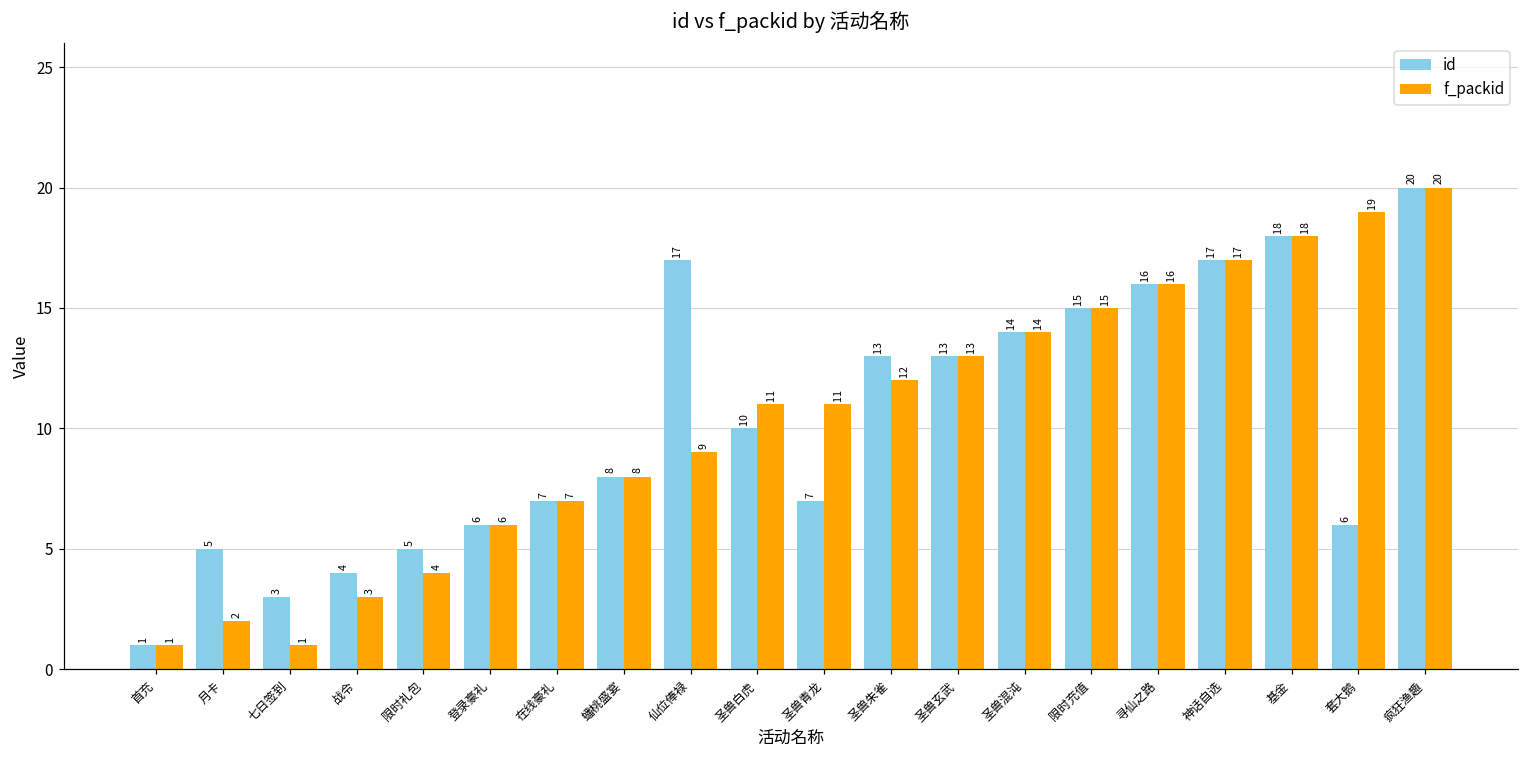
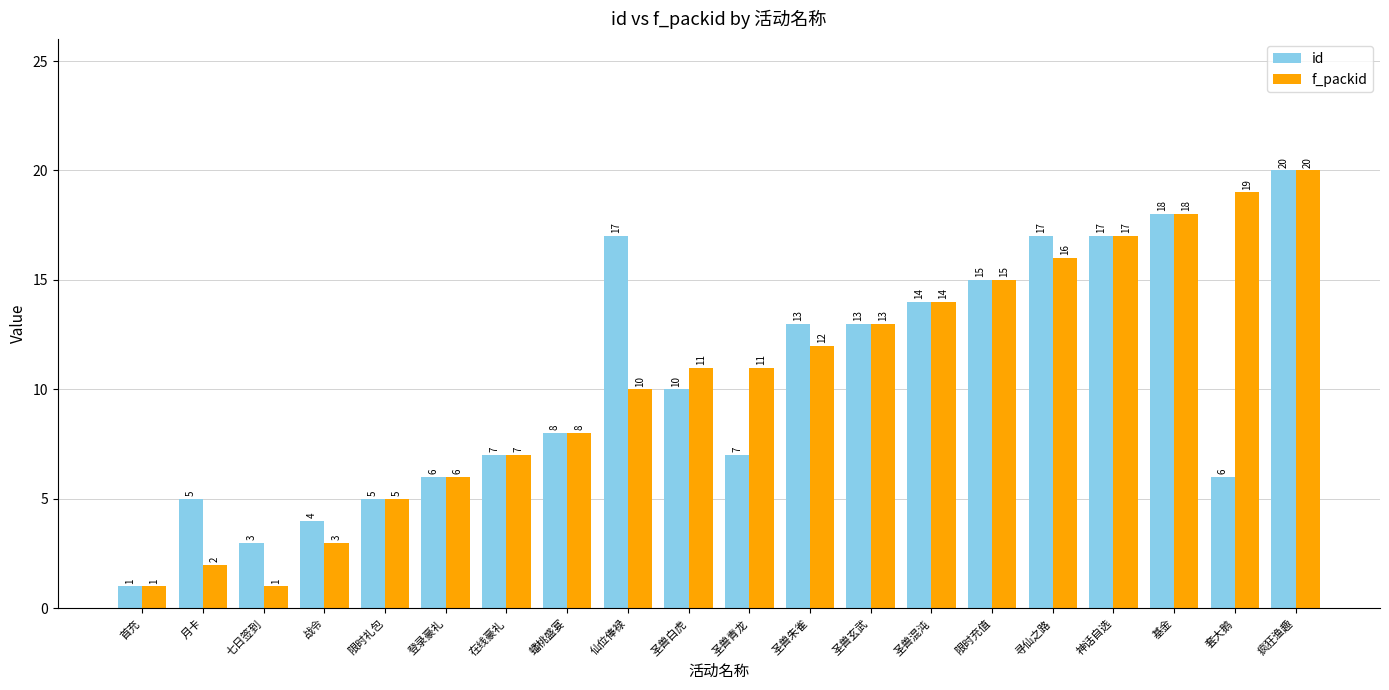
  {
    "id": {
      "首充": 1,
      "月卡": 5,
      "七日签到": 3,
      "战令": 4,
      "限时礼包": 5,
      "登录豪礼": 6,
      "在线豪礼": 7,
      "蟠桃盛宴": 8,
      "仙位俸禄": 17,
      "圣兽白虎": 10,
      "圣兽青龙": 7,
      "圣兽朱雀": 13,
      "圣兽玄武": 13,
      "圣兽混沌": 14,
      "限时充值": 15,
-     "寻仙之路": 16,
+     "寻仙之路": 17,
      "神话自选": 17,
      "基金": 18,
      "套大鹅": 6,
      "疯狂渔趣": 20
    },
    "f_packid": {
      "首充": 1,
      "月卡": 2,
      "七日签到": 1,
      "战令": 3,
-     "限时礼包": 4,
+     "限时礼包": 5,
      "登录豪礼": 6,
      "在线豪礼": 7,
      "蟠桃盛宴": 8,
-     "仙位俸禄": 9,
+     "仙位俸禄": 10,
      "圣兽白虎": 11,
      "圣兽青龙": 11,
      "圣兽朱雀": 12,
      "圣兽玄武": 13,
      "圣兽混沌": 14,
      "限时充值": 15,
      "寻仙之路": 16,
      "神话自选": 17,
      "基金": 18,
      "套大鹅": 19,
      "疯狂渔趣": 20
    }
  }
